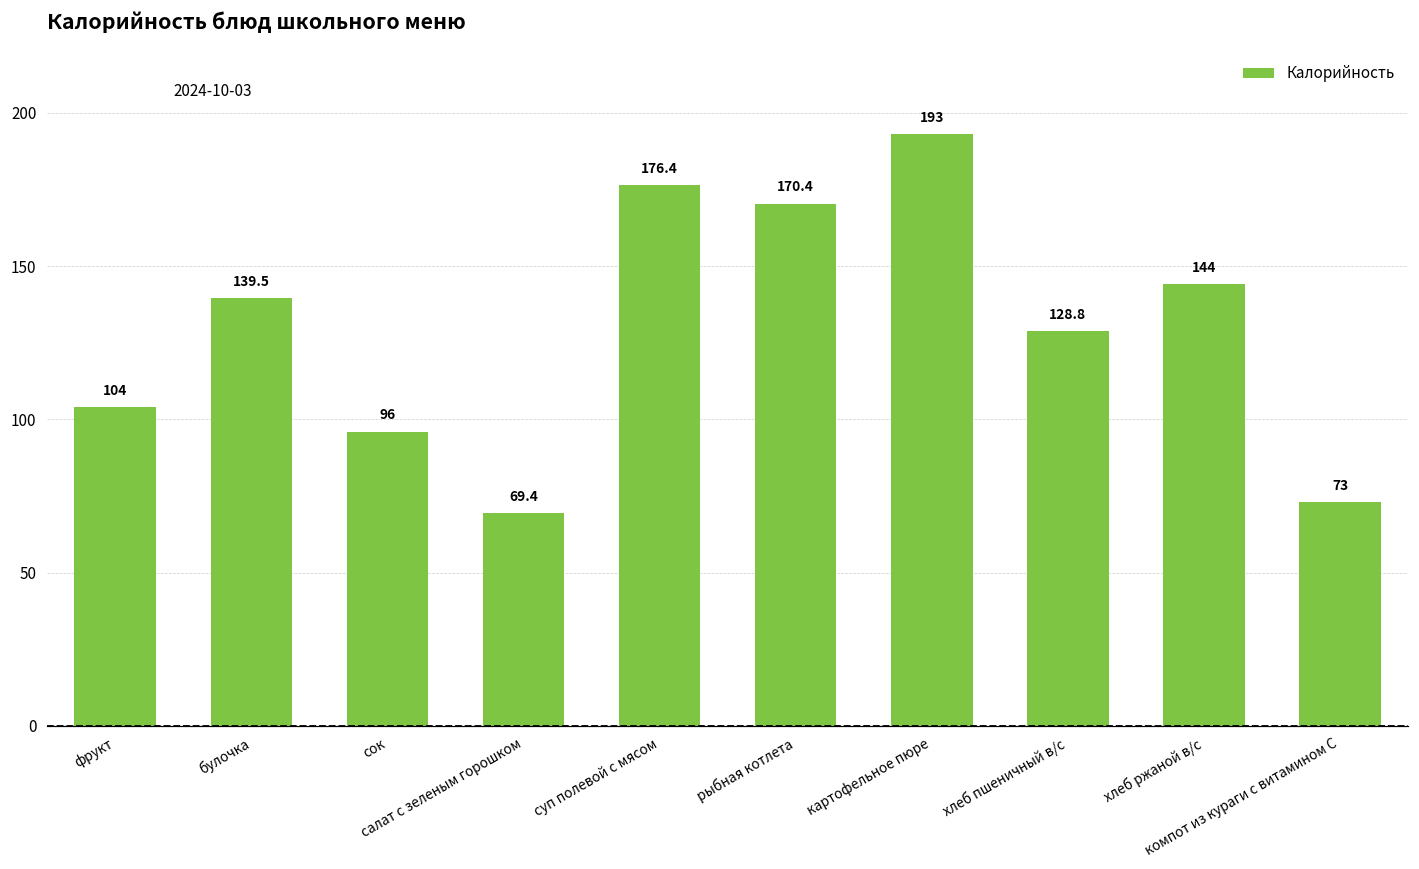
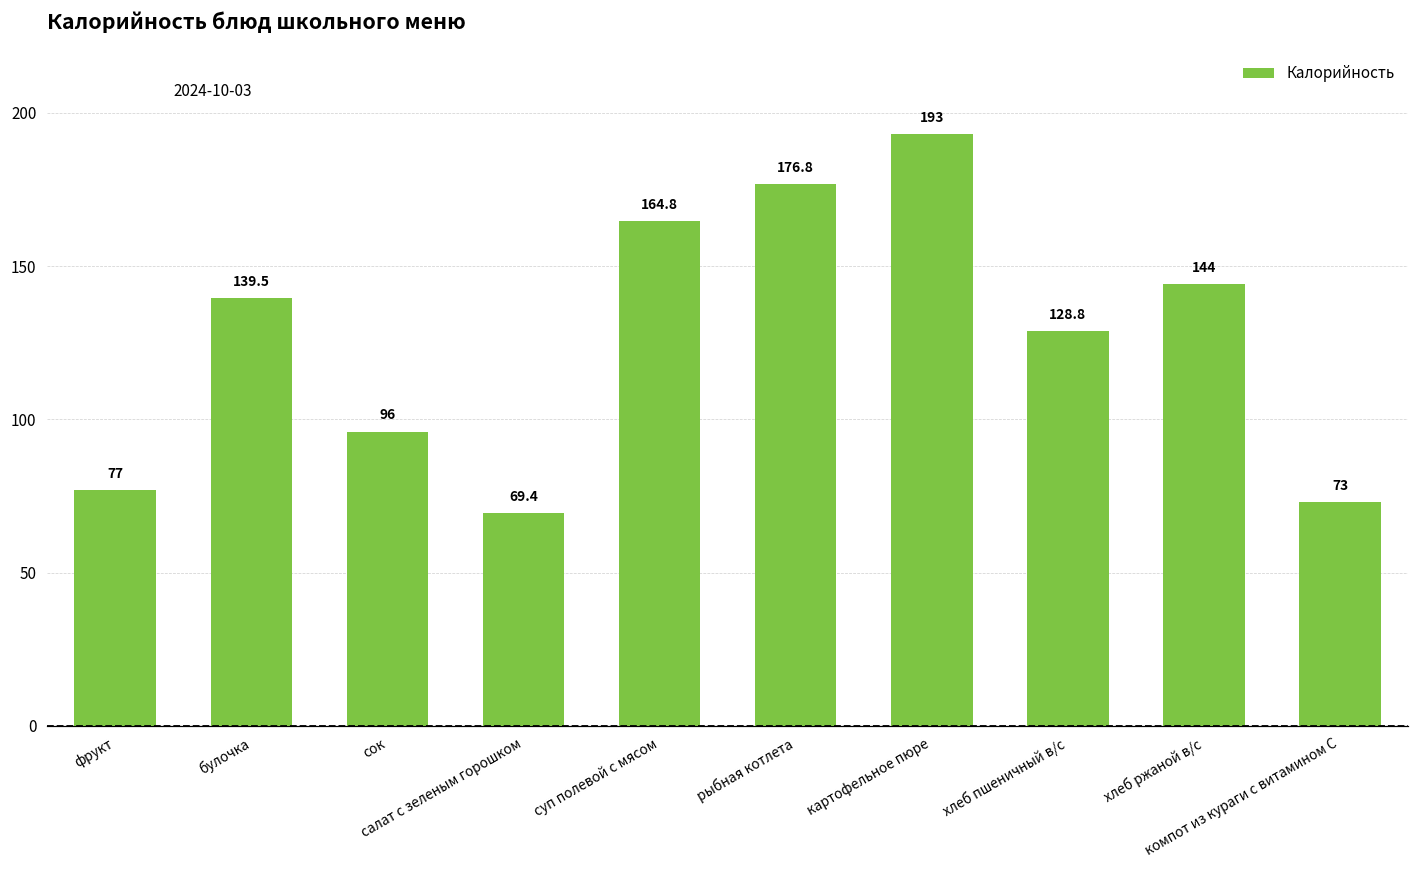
  {
-   "фрукт": 104,
+   "фрукт": 77,
    "булочка": 139.5,
    "сок": 96,
    "салат с зеленым горошком": 69.4,
-   "суп полевой с мясом": 176.4,
-   "рыбная котлета": 170.4,
+   "суп полевой с мясом": 164.8,
+   "рыбная котлета": 176.8,
    "картофельное пюре": 193,
    "хлеб пшеничный в/с": 128.8,
    "хлеб ржаной в/с": 144,
    "компот из кураги с витамином С": 73
  }
